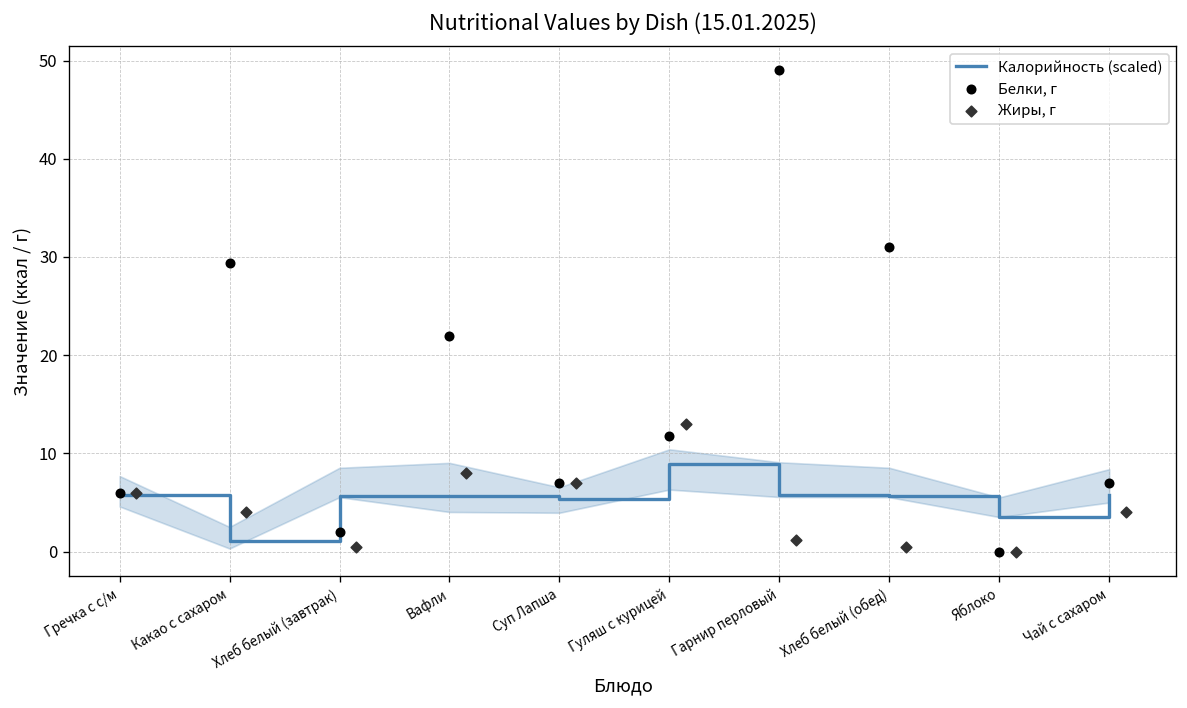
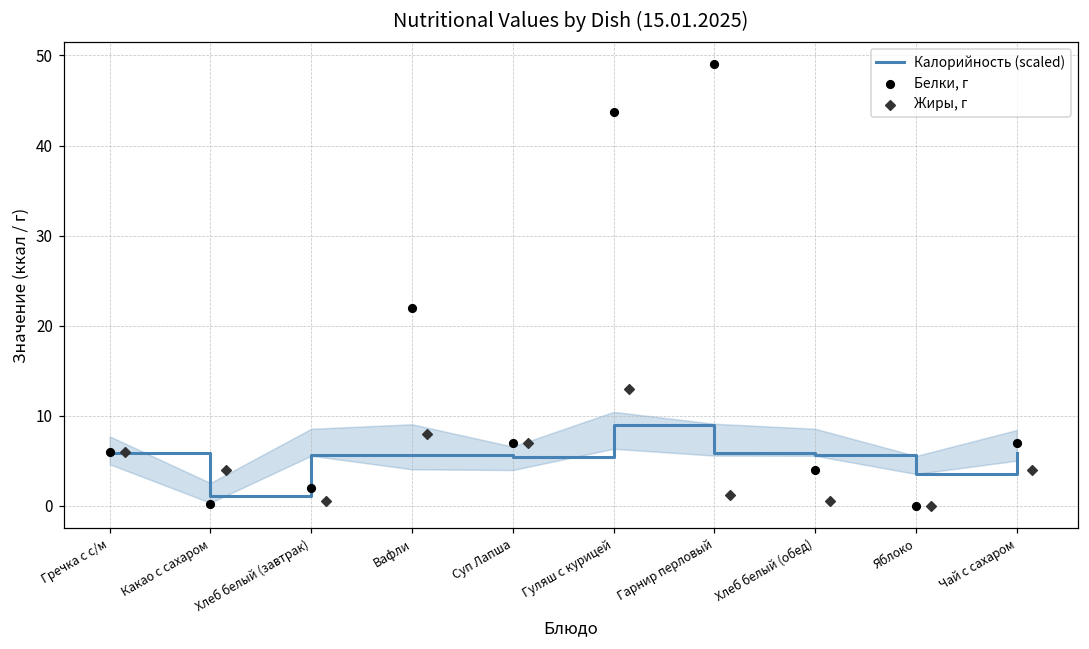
  {
    "Белки, г": {
-     "Какао с сахаром": 29,
-     "Гуляш с курицей": 12,
-     "Хлеб белый (обед)": 31
+     "Какао с сахаром": 0,
+     "Гуляш с курицей": 44,
+     "Хлеб белый (обед)": 4
    }
  }
